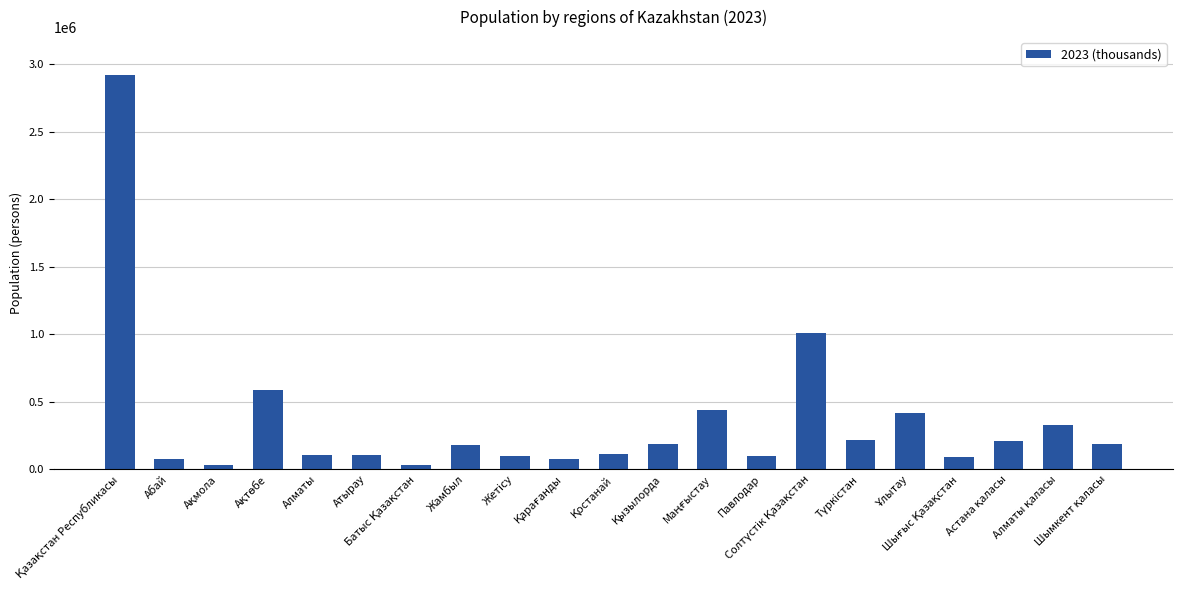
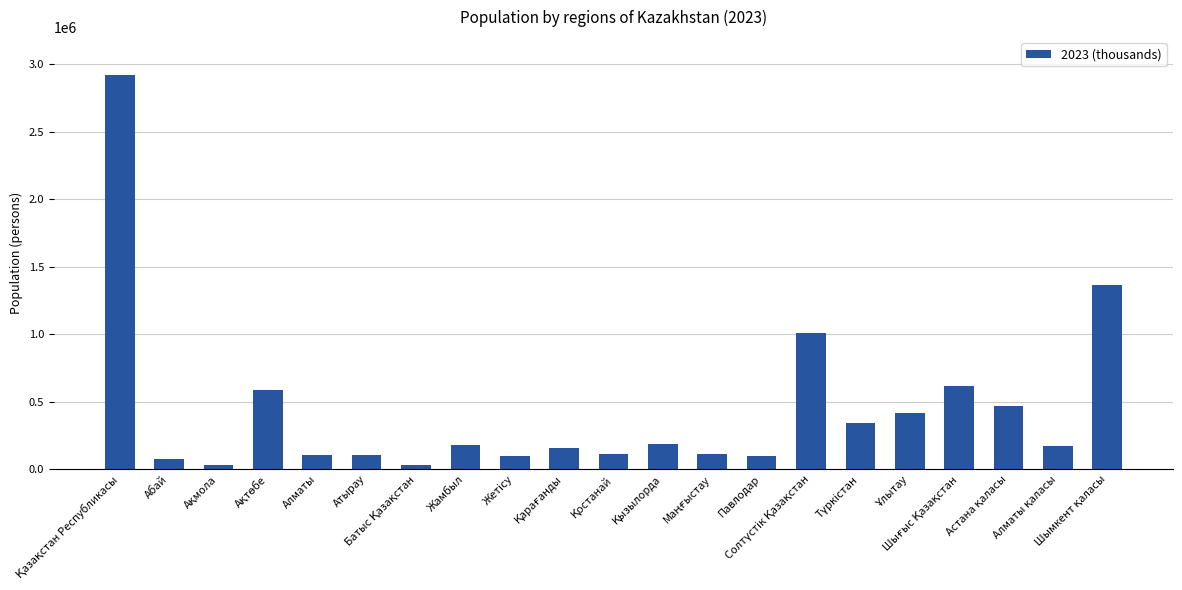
  {
    "Қазақстан Республикасы": 2920000,
    "Абай": 80000,
    "Ақмола": 30000,
    "Ақтөбе": 590000,
    "Алматы": 110000,
    "Атырау": 110000,
    "Батыс Қазақстан": 30000,
    "Жамбыл": 180000,
    "Жетісу": 100000,
-   "Қарағанды": 80000,
+   "Қарағанды": 160000,
    "Қостанай": 110000,
    "Қызылорда": 190000,
-   "Маңғыстау": 440000,
+   "Маңғыстау": 120000,
    "Павлодар": 100000,
    "Солтүстік Қазақстан": 1010000,
-   "Түркістан": 220000,
+   "Түркістан": 340000,
    "Ұлытау": 420000,
-   "Шығыс Қазақстан": 90000,
-   "Астана қаласы": 210000,
-   "Алматы қаласы": 330000,
-   "Шымкент қаласы": 190000
+   "Шығыс Қазақстан": 620000,
+   "Астана қаласы": 470000,
+   "Алматы қаласы": 170000,
+   "Шымкент қаласы": 1370000
  }
